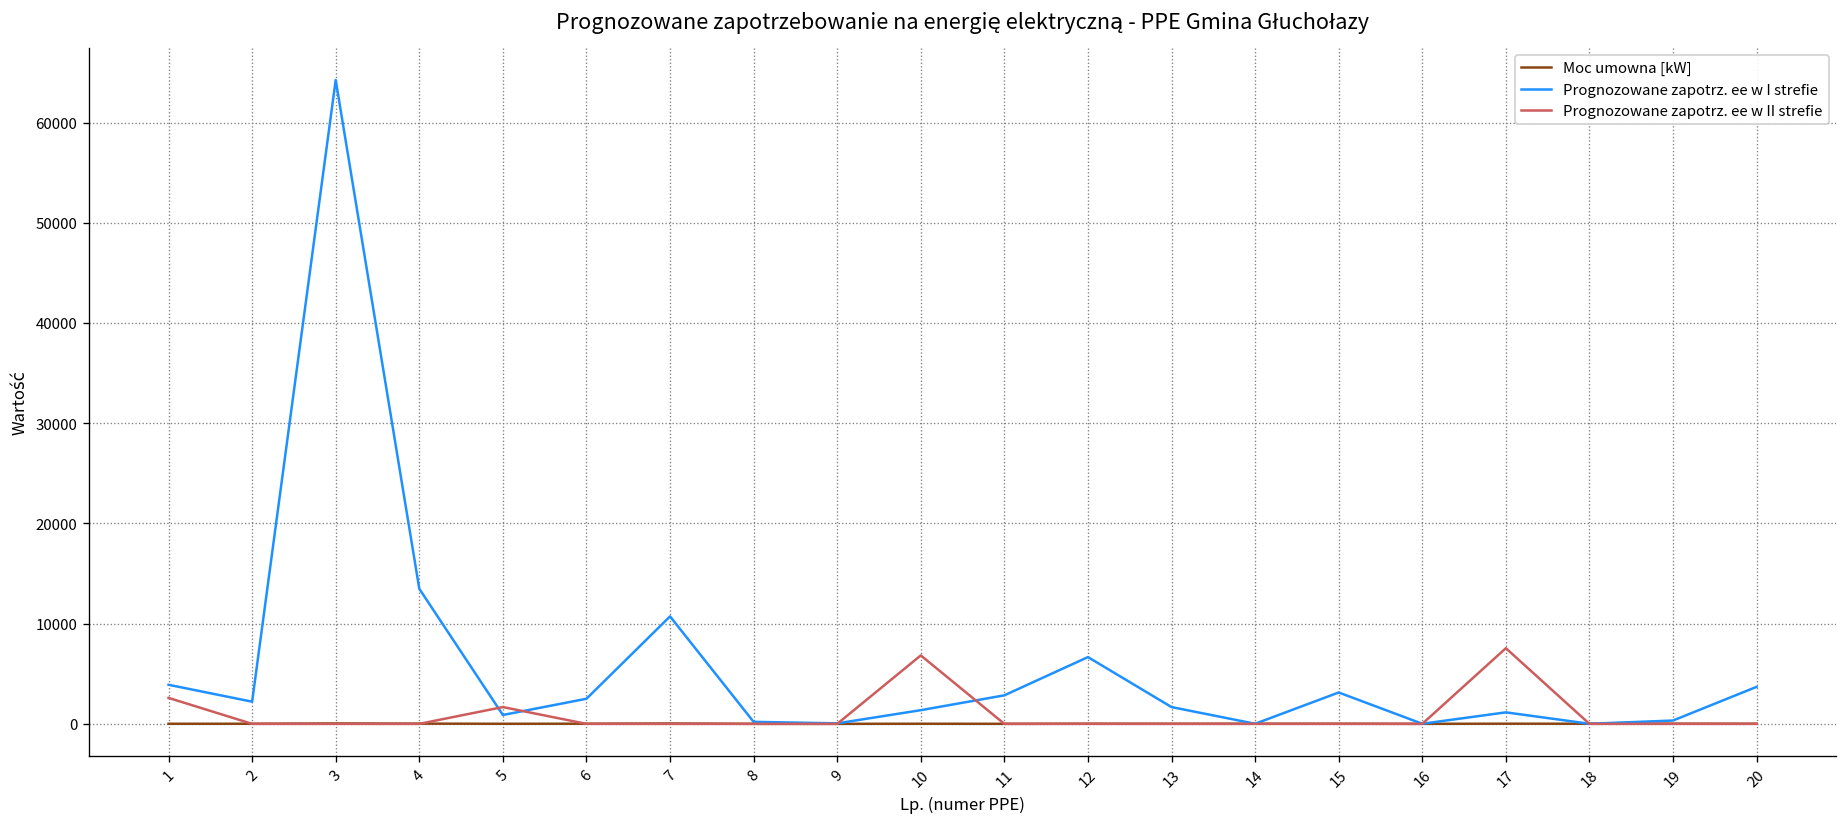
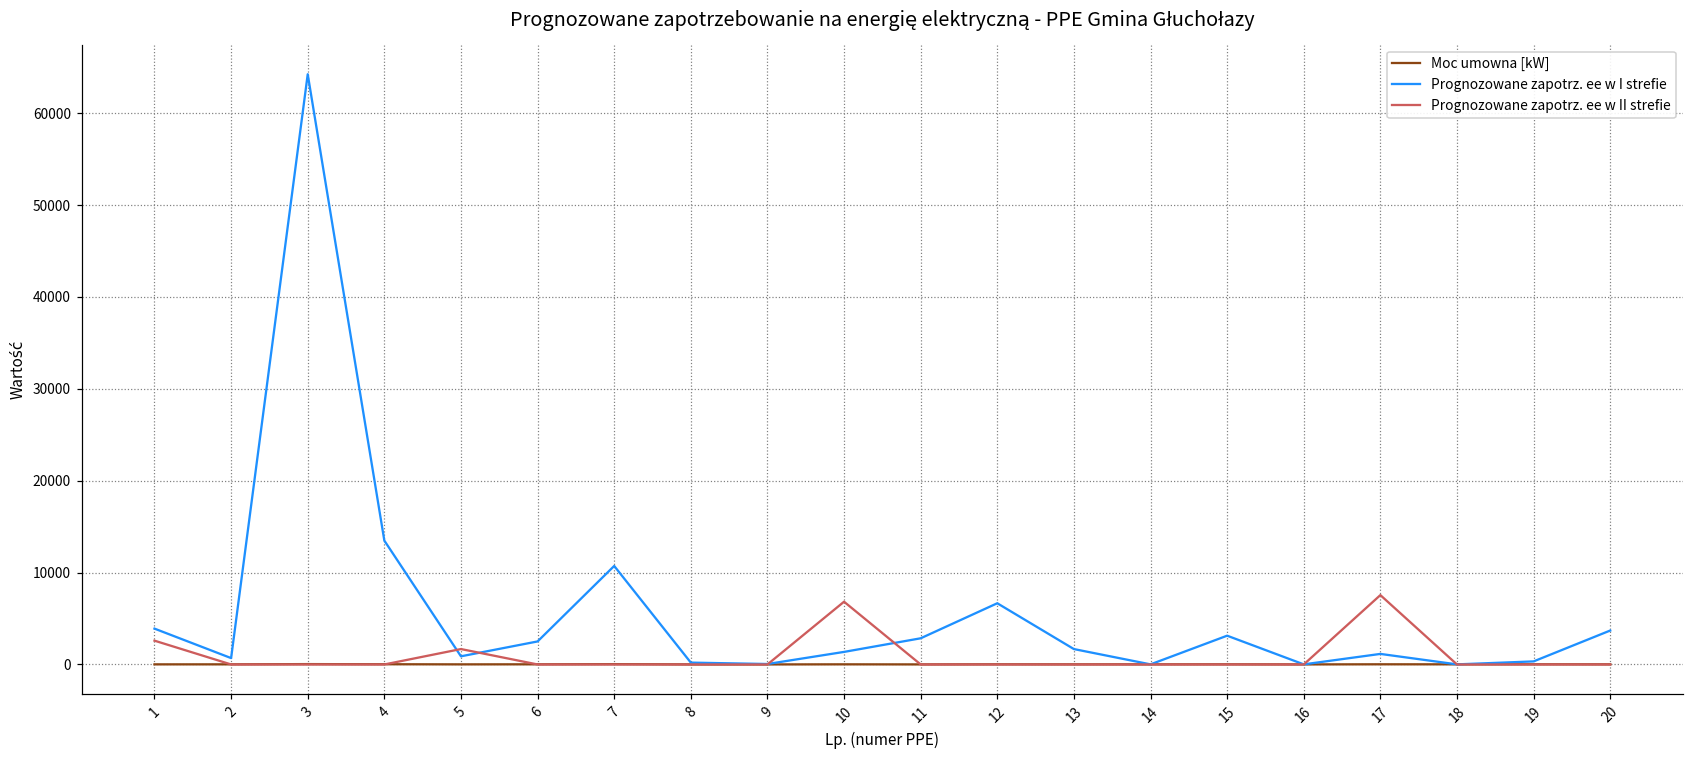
  {
    "Moc umowna [kW]": {
      "1": 0,
      "5": 0,
      "10": 0,
      "17": 0
    },
    "Prognozowane zapotrz. ee w I strefie": {
      "1": 4000,
-     "2": 2000,
+     "2": 1000,
      "3": 64000,
      "4": 13000,
      "5": 1000,
      "6": 3000,
      "7": 11000,
      "10": 1000,
      "11": 3000,
      "12": 7000,
      "13": 2000,
      "15": 3000,
      "17": 1000,
      "19": 0,
      "20": 4000
    },
    "Prognozowane zapotrz. ee w II strefie": {
      "1": 3000,
      "5": 2000,
      "10": 7000,
      "17": 8000
    }
  }
